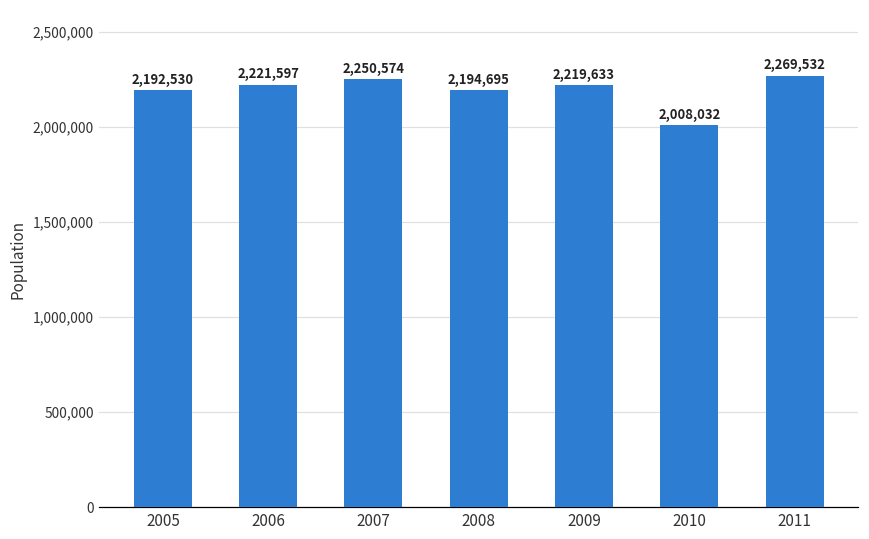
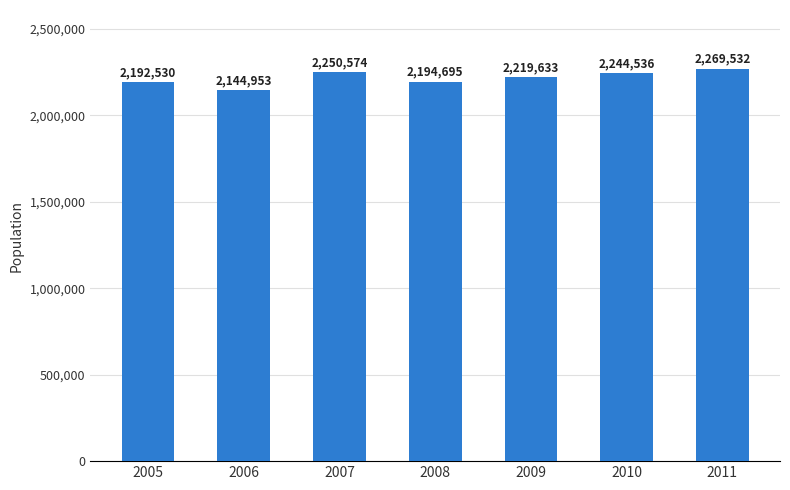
  {
    "2005": "2,192,530",
-   "2006": "2,221,597",
+   "2006": "2,144,953",
    "2007": "2,250,574",
    "2008": "2,194,695",
    "2009": "2,219,633",
-   "2010": "2,008,032",
+   "2010": "2,244,536",
    "2011": "2,269,532"
  }
